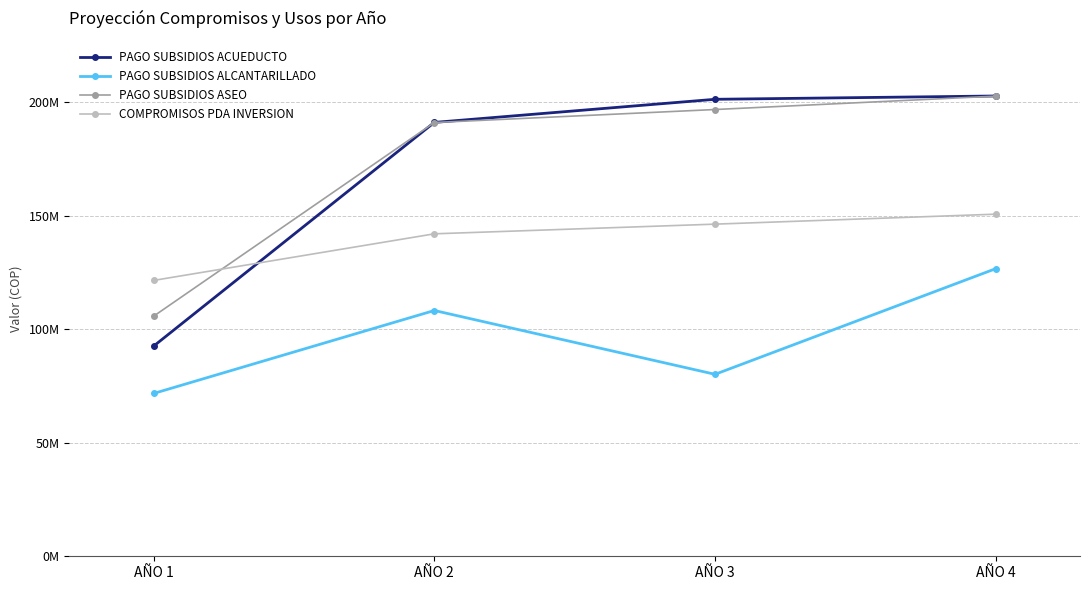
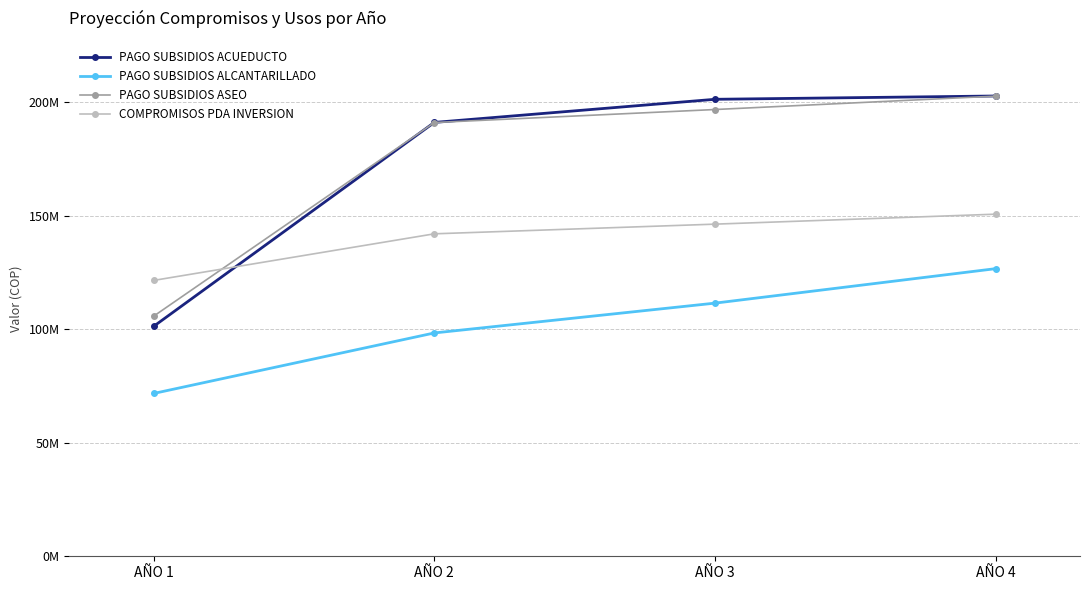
  {
    "PAGO SUBSIDIOS ACUEDUCTO": {
-     "AÑO 1": 93000000,
+     "AÑO 1": 101000000,
      "AÑO 3": 201000000
    },
    "PAGO SUBSIDIOS ALCANTARILLADO": {
      "AÑO 1": 72000000,
-     "AÑO 2": 108000000,
-     "AÑO 3": 80000000,
+     "AÑO 2": 98000000,
+     "AÑO 3": 111000000,
      "AÑO 4": 127000000
    }
  }
